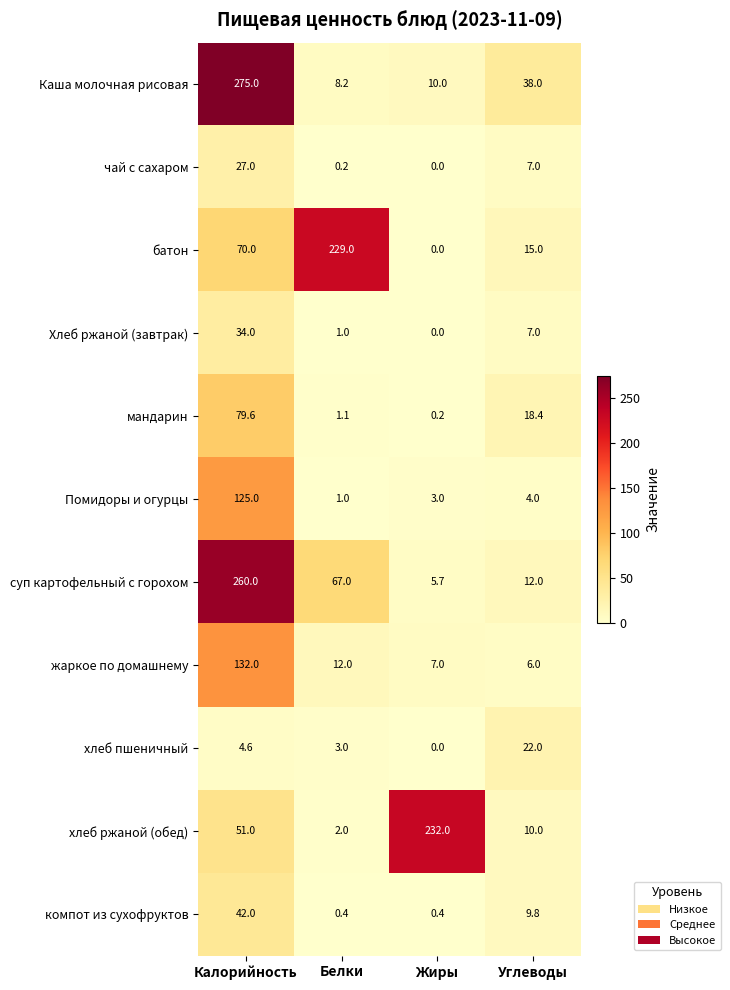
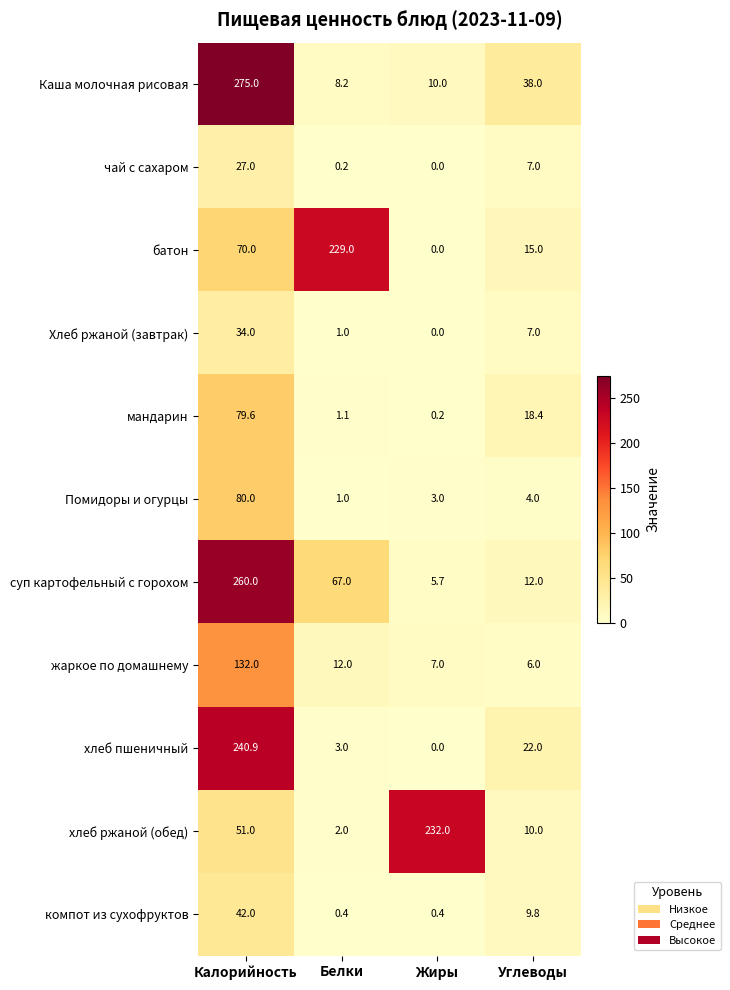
  {
    "Каша молочная рисовая": {
      "Калорийность": 275.0,
      "Белки": 8.2,
      "Жиры": 10.0,
      "Углеводы": 38.0
    },
    "чай с сахаром": {
      "Калорийность": 27.0,
      "Белки": 0.2,
      "Жиры": 0.0,
      "Углеводы": 7.0
    },
    "батон": {
      "Калорийность": 70.0,
      "Белки": 229.0,
      "Жиры": 0.0,
      "Углеводы": 15.0
    },
    "Хлеб ржаной (завтрак)": {
      "Калорийность": 34.0,
      "Белки": 1.0,
      "Жиры": 0.0,
      "Углеводы": 7.0
    },
    "мандарин": {
      "Калорийность": 79.6,
      "Белки": 1.1,
      "Жиры": 0.2,
      "Углеводы": 18.4
    },
    "Помидоры и огурцы": {
-     "Калорийность": 125.0,
+     "Калорийность": 80.0,
      "Белки": 1.0,
      "Жиры": 3.0,
      "Углеводы": 4.0
    },
    "суп картофельный с горохом": {
      "Калорийность": 260.0,
      "Белки": 67.0,
      "Жиры": 5.7,
      "Углеводы": 12.0
    },
    "жаркое по домашнему": {
      "Калорийность": 132.0,
      "Белки": 12.0,
      "Жиры": 7.0,
      "Углеводы": 6.0
    },
    "хлеб пшеничный": {
-     "Калорийность": 4.6,
+     "Калорийность": 240.9,
      "Белки": 3.0,
      "Жиры": 0.0,
      "Углеводы": 22.0
    },
    "хлеб ржаной (обед)": {
      "Калорийность": 51.0,
      "Белки": 2.0,
      "Жиры": 232.0,
      "Углеводы": 10.0
    },
    "компот из сухофруктов": {
      "Калорийность": 42.0,
      "Белки": 0.4,
      "Жиры": 0.4,
      "Углеводы": 9.8
    }
  }
